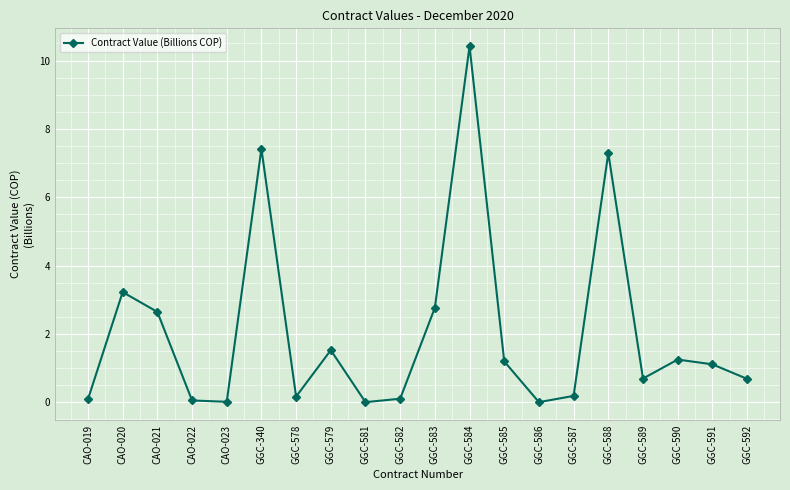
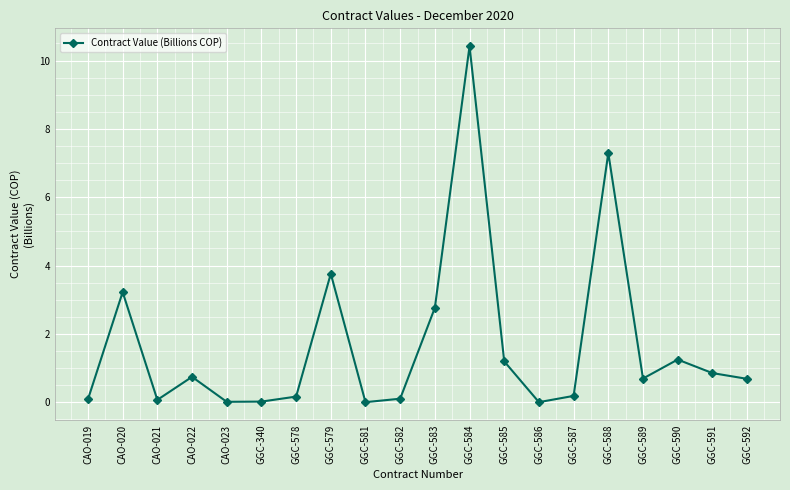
  {
    "CAO-019": 0.1,
    "CAO-020": 3.2,
-   "CAO-021": 2.6,
-   "CAO-022": 0.0,
+   "CAO-021": 0.1,
+   "CAO-022": 0.7,
    "CAO-023": 0.0,
-   "GGC-340": 7.4,
+   "GGC-340": 0.0,
    "GGC-578": 0.2,
-   "GGC-579": 1.5,
+   "GGC-579": 3.8,
    "GGC-581": 0.0,
    "GGC-582": 0.1,
    "GGC-583": 2.8,
    "GGC-584": 10.4,
    "GGC-585": 1.2,
    "GGC-586": 0.0,
    "GGC-587": 0.2,
    "GGC-588": 7.3,
    "GGC-589": 0.7,
    "GGC-590": 1.2,
-   "GGC-591": 1.1,
+   "GGC-591": 0.9,
    "GGC-592": 0.7
  }
